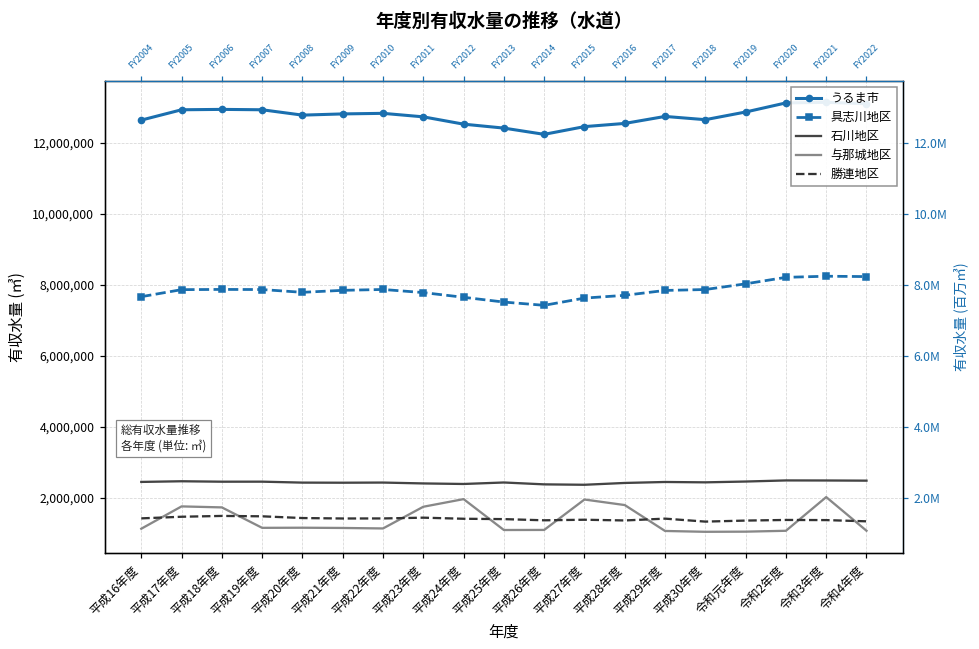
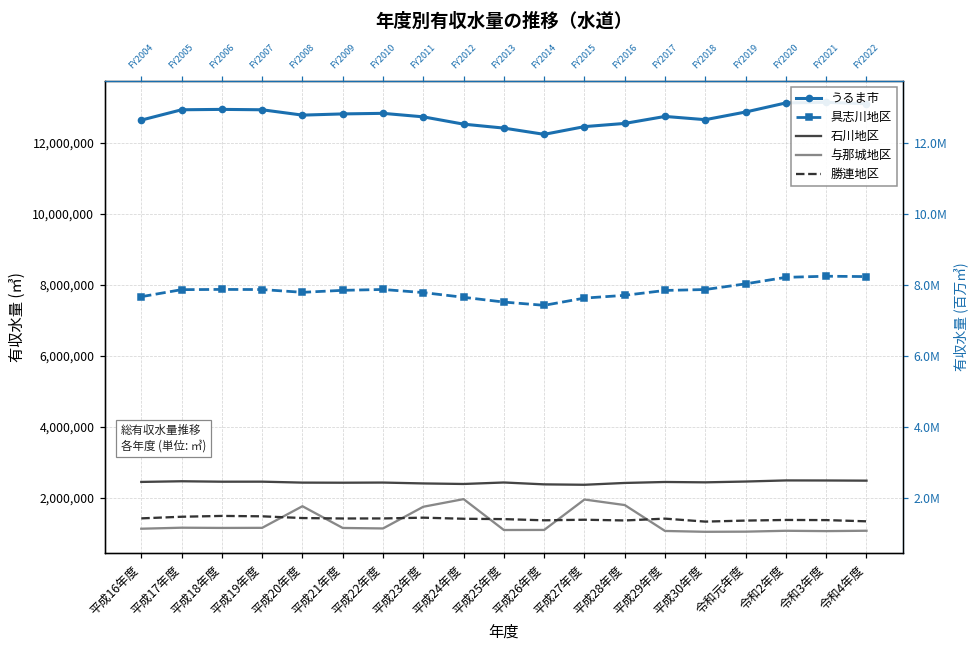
  {
    "与那城地区": {
      "平成16年度": "1,100,000",
-     "平成17年度": "1,800,000",
-     "平成18年度": "1,700,000",
+     "平成17年度": "1,200,000",
+     "平成18年度": "1,100,000",
      "平成19年度": "1,100,000",
-     "平成20年度": "1,200,000",
+     "平成20年度": "1,800,000",
      "平成21年度": "1,100,000",
      "平成22年度": "1,100,000",
      "平成23年度": "1,700,000",
      "平成24年度": "2,000,000",
      "平成25年度": "1,100,000",
      "平成26年度": "1,100,000",
      "平成27年度": "1,900,000",
      "平成28年度": "1,800,000",
      "平成29年度": "1,100,000",
      "平成30年度": "1,000,000",
      "令和元年度": "1,000,000",
      "令和2年度": "1,100,000",
-     "令和3年度": "2,000,000",
+     "令和3年度": "1,100,000",
      "令和4年度": "1,100,000"
    }
  }
